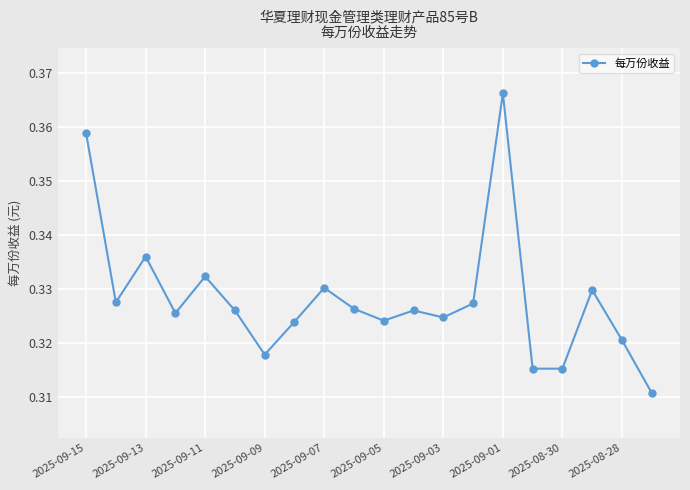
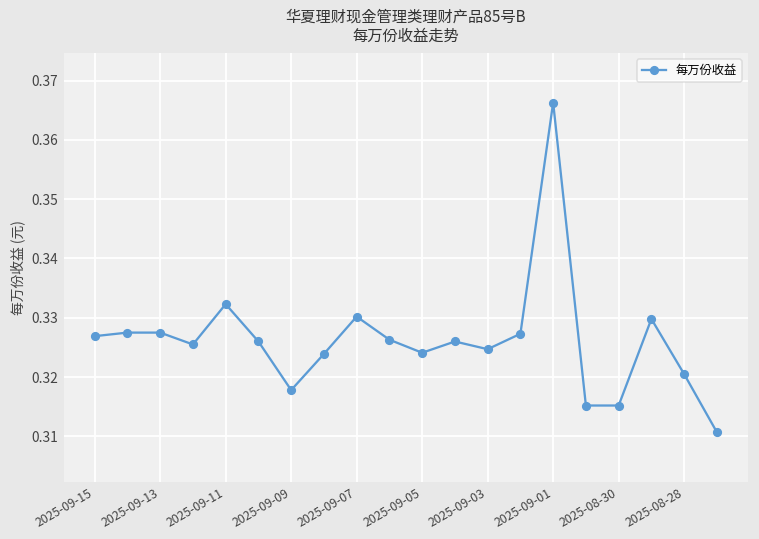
  {
-   "2025-09-15": 0.359,
-   "2025-09-13": 0.336,
+   "2025-09-15": 0.327,
+   "2025-09-13": 0.328,
    "2025-09-11": 0.332,
    "2025-09-09": 0.318,
    "2025-09-07": 0.330,
    "2025-09-05": 0.324,
    "2025-09-03": 0.325,
    "2025-09-01": 0.366,
    "2025-08-30": 0.315,
    "2025-08-28": 0.321
  }
